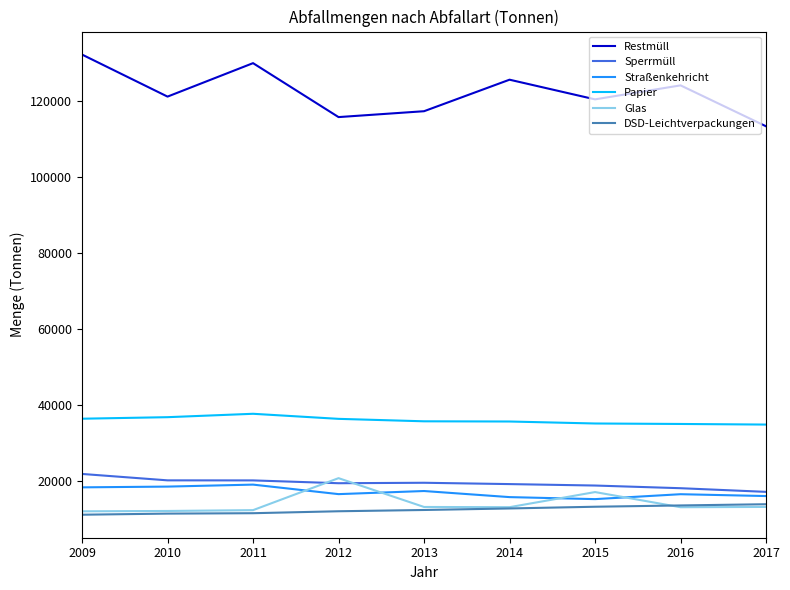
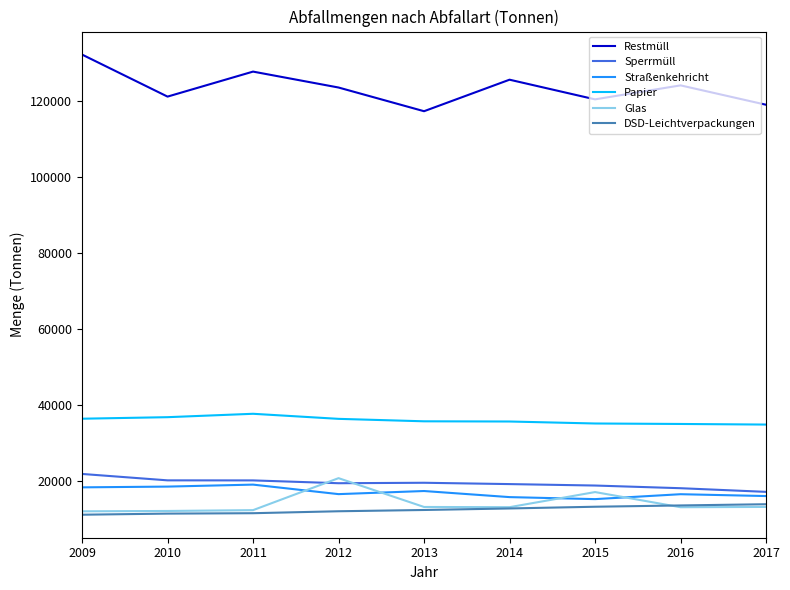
  {
    "Restmüll": {
      "2009": 132000,
      "2010": 121000,
-     "2011": 130000,
-     "2012": 116000,
+     "2011": 128000,
+     "2012": 124000,
      "2013": 117000,
      "2014": 126000,
-     "2017": 113000
+     "2017": 119000
    },
    "Glas": {
      "2009": 12000,
      "2010": 12000,
      "2011": 12000,
      "2012": 21000,
      "2013": 13000,
      "2015": 17000,
      "2017": 13000
    }
  }
